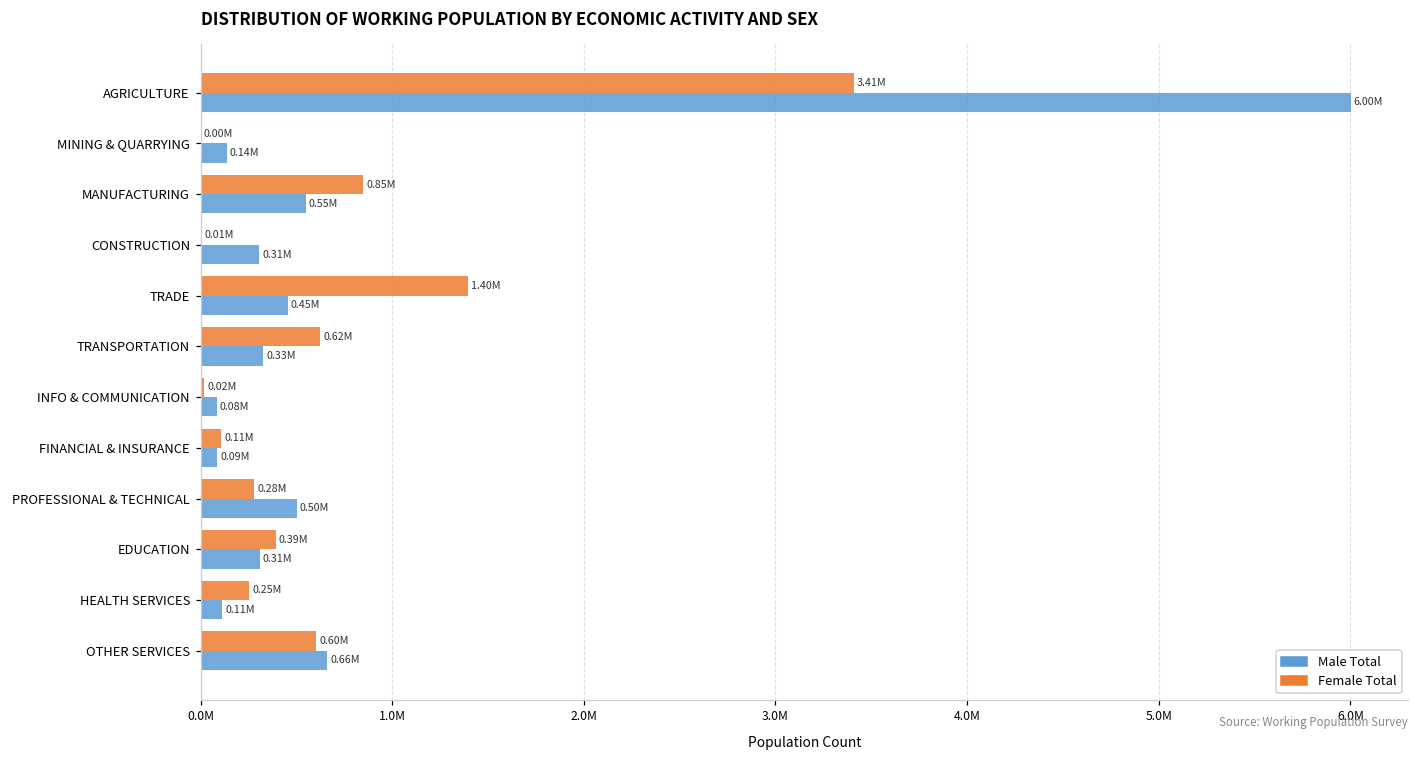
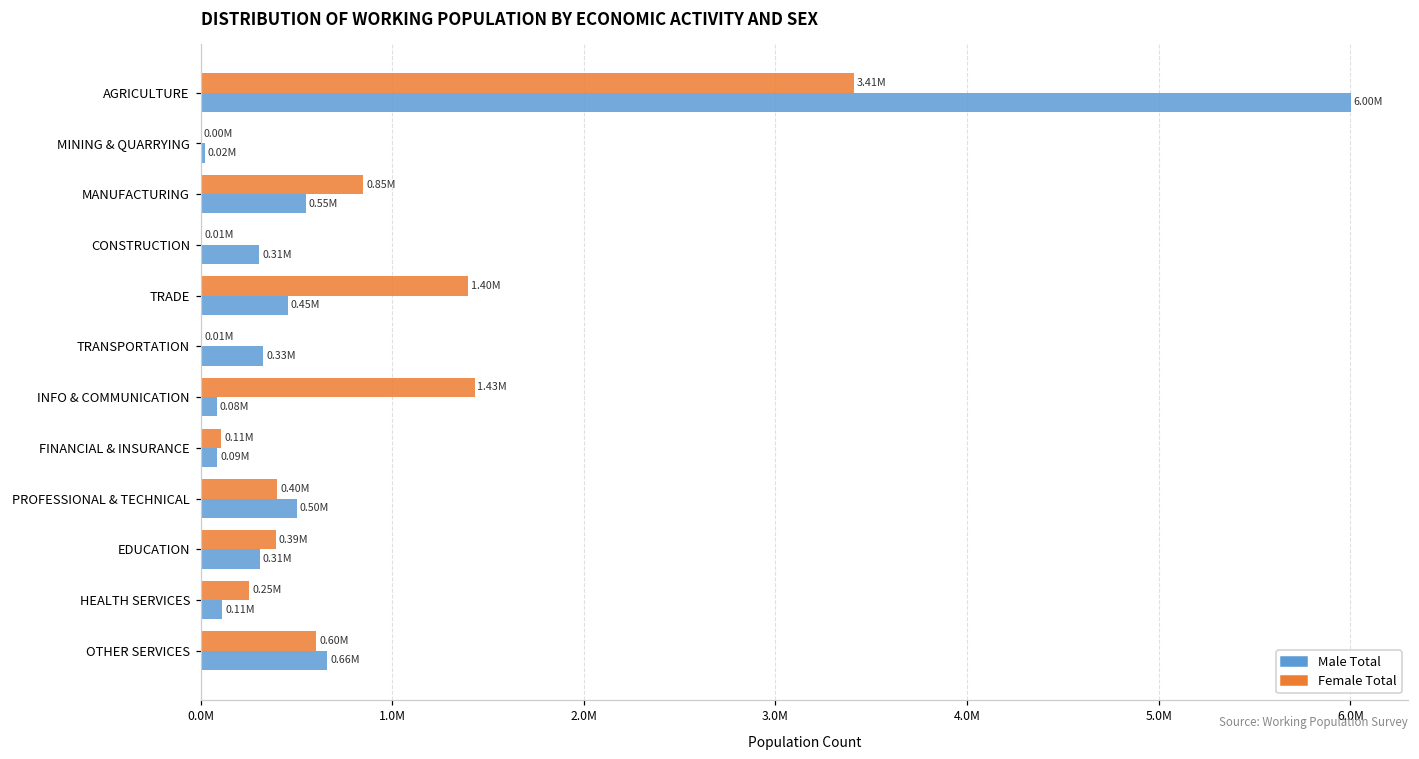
  {
    "Male Total": {
      "AGRICULTURE": "6.00M",
-     "MINING & QUARRYING": "0.14M",
+     "MINING & QUARRYING": "0.02M",
      "MANUFACTURING": "0.55M",
      "CONSTRUCTION": "0.31M",
      "TRADE": "0.45M",
      "TRANSPORTATION": "0.33M",
      "INFO & COMMUNICATION": "0.08M",
      "FINANCIAL & INSURANCE": "0.09M",
      "PROFESSIONAL & TECHNICAL": "0.50M",
      "EDUCATION": "0.31M",
      "HEALTH SERVICES": "0.11M",
      "OTHER SERVICES": "0.66M"
    },
    "Female Total": {
      "AGRICULTURE": "3.41M",
      "MANUFACTURING": "0.85M",
      "CONSTRUCTION": "0.01M",
      "TRADE": "1.40M",
-     "TRANSPORTATION": "0.62M",
-     "INFO & COMMUNICATION": "0.02M",
+     "TRANSPORTATION": "0.01M",
+     "INFO & COMMUNICATION": "1.43M",
      "FINANCIAL & INSURANCE": "0.11M",
-     "PROFESSIONAL & TECHNICAL": "0.28M",
+     "PROFESSIONAL & TECHNICAL": "0.40M",
      "EDUCATION": "0.39M",
      "HEALTH SERVICES": "0.25M",
      "OTHER SERVICES": "0.60M"
    }
  }
